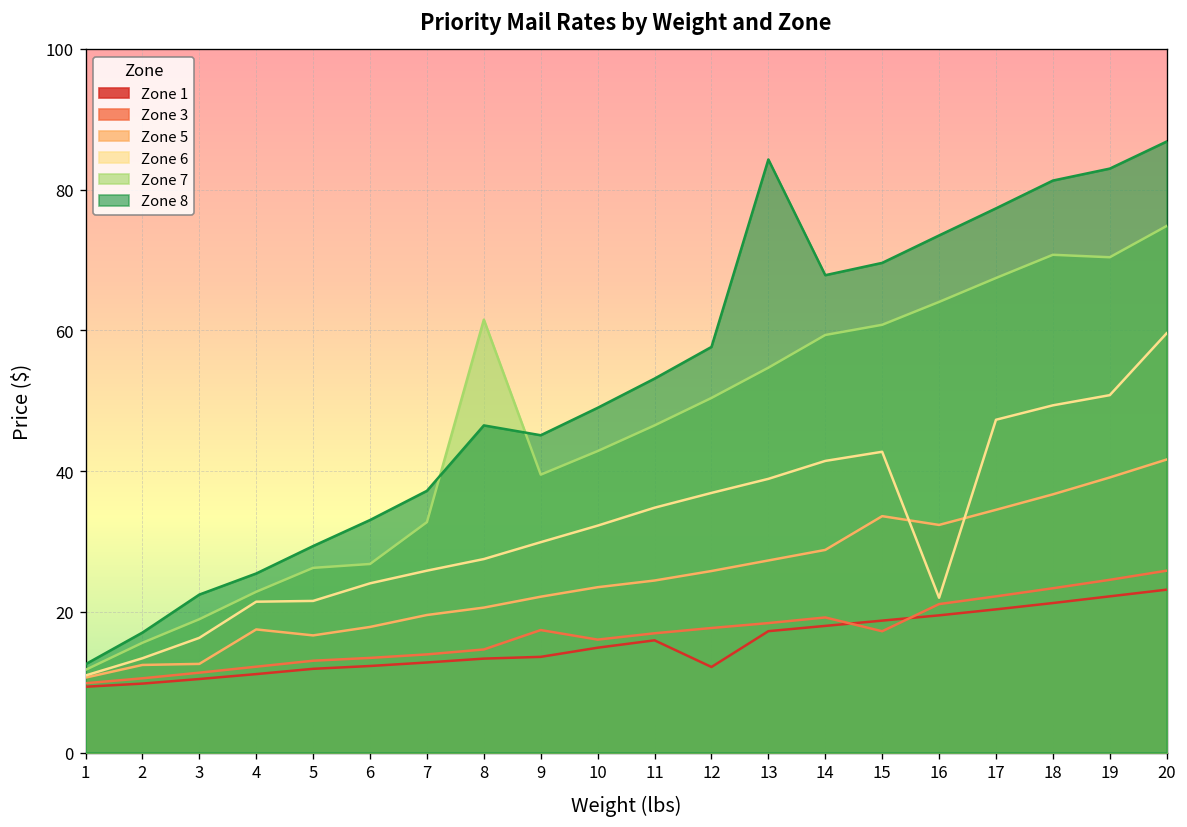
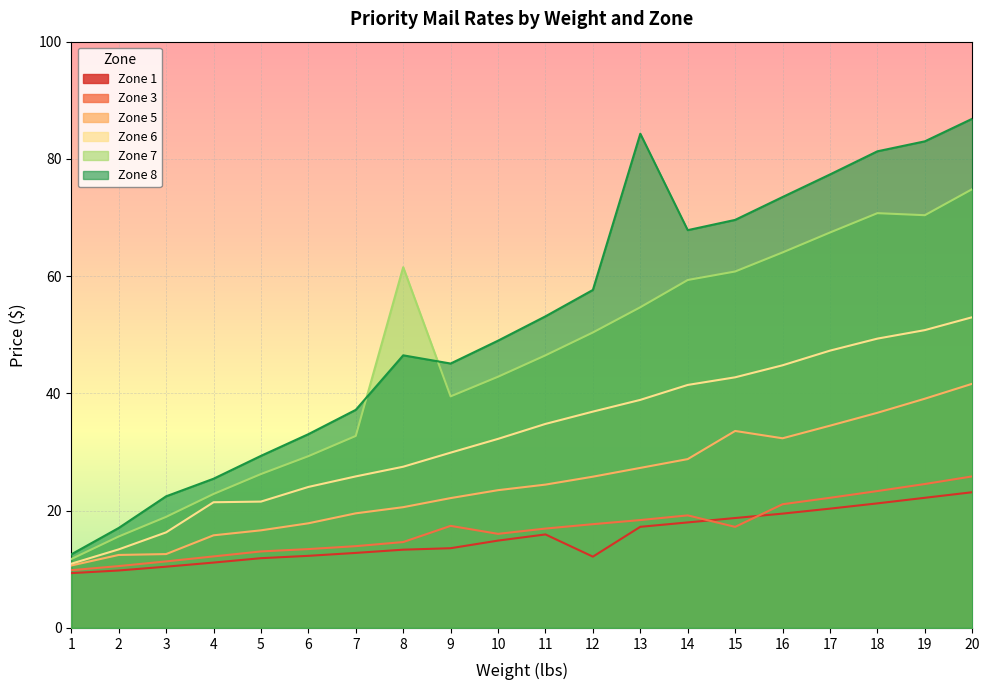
  {
    "Zone 1": {
      "1": 9,
      "2": 10,
      "3": 10,
      "4": 11,
      "5": 12,
      "6": 12,
      "7": 13,
      "8": 13,
      "9": 14,
      "10": 15,
      "11": 16,
      "12": 12,
      "13": 17,
      "14": 18,
      "15": 19,
      "16": 20,
      "17": 20,
      "18": 21,
      "19": 22,
      "20": 23
    },
    "Zone 3": {
      "1": 10,
      "2": 11,
      "3": 11,
      "4": 12,
      "5": 13,
      "6": 13,
      "7": 14,
      "8": 15,
      "9": 17,
      "10": 16,
      "11": 17,
      "12": 18,
      "13": 18,
      "14": 19,
      "15": 17,
      "16": 21,
      "17": 22,
      "18": 23,
      "19": 25,
      "20": 26
    },
    "Zone 5": {
      "2": 12,
      "3": 13,
-     "4": 18,
+     "4": 16,
      "5": 17,
      "6": 18,
      "7": 20,
      "8": 21,
      "9": 22,
      "10": 24,
      "11": 24,
      "12": 26,
      "13": 27,
      "14": 29,
      "15": 34,
      "16": 32,
      "17": 35,
      "18": 37,
      "19": 39,
      "20": 42
    },
    "Zone 6": {
      "2": 13,
      "3": 16,
      "4": 21,
      "5": 22,
      "6": 24,
      "7": 26,
      "8": 28,
      "9": 30,
      "10": 32,
      "11": 35,
      "12": 37,
      "13": 39,
      "14": 41,
      "15": 43,
-     "16": 22,
+     "16": 45,
      "17": 47,
      "18": 49,
      "19": 51,
-     "20": 60
+     "20": 53
    },
    "Zone 7": {
      "1": 12,
      "2": 16,
      "3": 19,
      "4": 23,
      "5": 26,
-     "6": 27,
+     "6": 29,
      "7": 33,
      "8": 62,
      "9": 40,
      "10": 43,
      "11": 47,
      "12": 50,
      "13": 55,
      "14": 59,
      "15": 61,
      "16": 64,
      "17": 67,
      "18": 71,
      "19": 70,
      "20": 75
    },
    "Zone 8": {
      "1": 13,
      "2": 17,
      "3": 22,
      "4": 25,
      "5": 29,
      "6": 33,
      "7": 37,
      "8": 47,
      "9": 45,
      "10": 49,
      "11": 53,
      "12": 58,
      "13": 84,
      "14": 68,
      "15": 70,
      "16": 74,
      "17": 77,
      "18": 81,
      "19": 83,
      "20": 87
    }
  }
